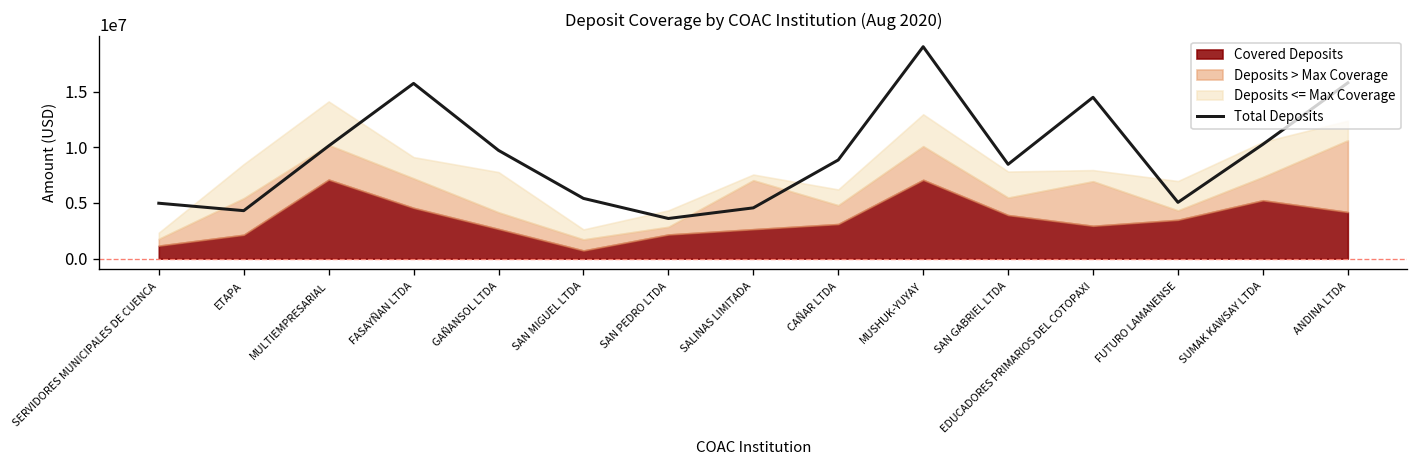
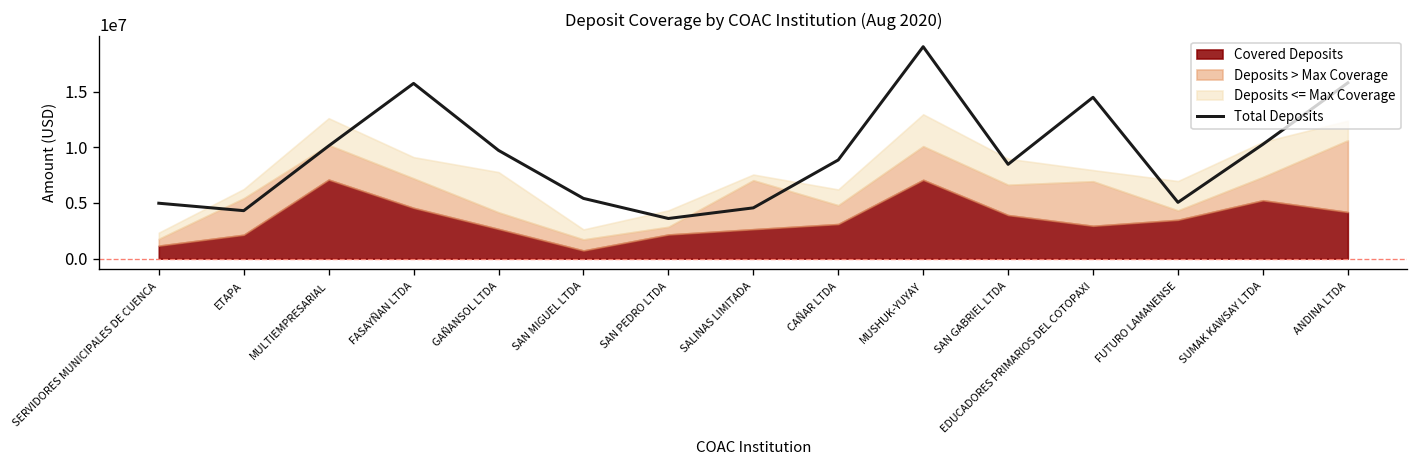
  {
    "Total Deposits": {
      "SERVIDORES MUNICIPALES DE CUENCA": 5000000,
      "ETAPA": 4000000,
      "FASAYÑAN LTDA": 16000000,
      "GAÑANSOL LTDA": 10000000,
      "SAN MIGUEL LTDA": 5000000,
      "SAN PEDRO LTDA": 4000000,
      "SALINAS LIMITADA": 5000000,
      "CAÑAR LTDA": 9000000,
      "MUSHUK-YUYAY": 19000000,
      "SAN GABRIEL LTDA": 8000000,
      "EDUCADORES PRIMARIOS DEL COTOPAXI": 14000000,
      "FUTURO LAMANENSE": 5000000
    },
    "Covered Deposits": {
      "SERVIDORES MUNICIPALES DE CUENCA": 1000000,
      "ETAPA": 2000000,
      "MULTIEMPRESARIAL": 7000000,
      "FASAYÑAN LTDA": 5000000,
      "GAÑANSOL LTDA": 3000000,
      "SAN MIGUEL LTDA": 1000000,
      "SAN PEDRO LTDA": 2000000,
      "SALINAS LIMITADA": 3000000,
      "CAÑAR LTDA": 3000000,
      "MUSHUK-YUYAY": 7000000,
      "SAN GABRIEL LTDA": 4000000,
      "EDUCADORES PRIMARIOS DEL COTOPAXI": 3000000,
      "FUTURO LAMANENSE": 3000000,
      "SUMAK KAWSAY LTDA": 5000000,
      "ANDINA LTDA": 4000000
    },
    "Deposits > Max Coverage": {
      "SERVIDORES MUNICIPALES DE CUENCA": 1000000,
      "ETAPA": 3000000,
      "FASAYÑAN LTDA": 3000000,
      "GAÑANSOL LTDA": 1000000,
      "SAN MIGUEL LTDA": 1000000,
      "SAN PEDRO LTDA": 1000000,
      "SALINAS LIMITADA": 4000000,
      "CAÑAR LTDA": 2000000,
      "MUSHUK-YUYAY": 3000000,
-     "SAN GABRIEL LTDA": 2000000,
+     "SAN GABRIEL LTDA": 3000000,
      "EDUCADORES PRIMARIOS DEL COTOPAXI": 4000000,
      "FUTURO LAMANENSE": 1000000,
      "SUMAK KAWSAY LTDA": 2000000,
      "ANDINA LTDA": 6000000
    },
    "Deposits <= Max Coverage": {
      "SERVIDORES MUNICIPALES DE CUENCA": 1000000,
-     "ETAPA": 3000000,
-     "MULTIEMPRESARIAL": 4000000,
+     "ETAPA": 1000000,
+     "MULTIEMPRESARIAL": 2000000,
      "FASAYÑAN LTDA": 2000000,
      "GAÑANSOL LTDA": 4000000,
      "SAN MIGUEL LTDA": 1000000,
      "SAN PEDRO LTDA": 1000000,
      "SALINAS LIMITADA": 1000000,
      "CAÑAR LTDA": 1000000,
      "MUSHUK-YUYAY": 3000000,
      "SAN GABRIEL LTDA": 2000000,
      "EDUCADORES PRIMARIOS DEL COTOPAXI": 1000000,
      "FUTURO LAMANENSE": 3000000
    }
  }
